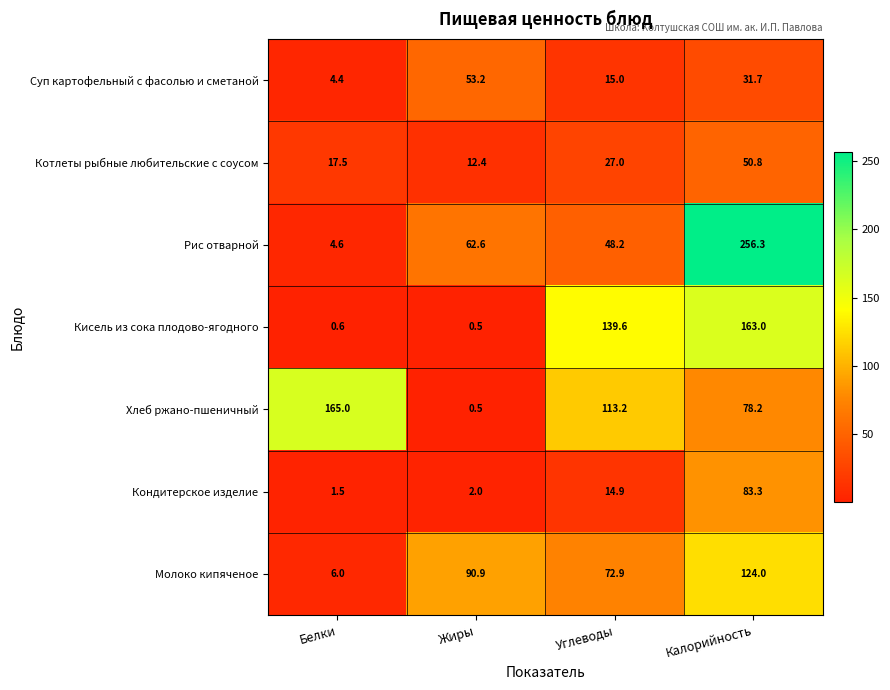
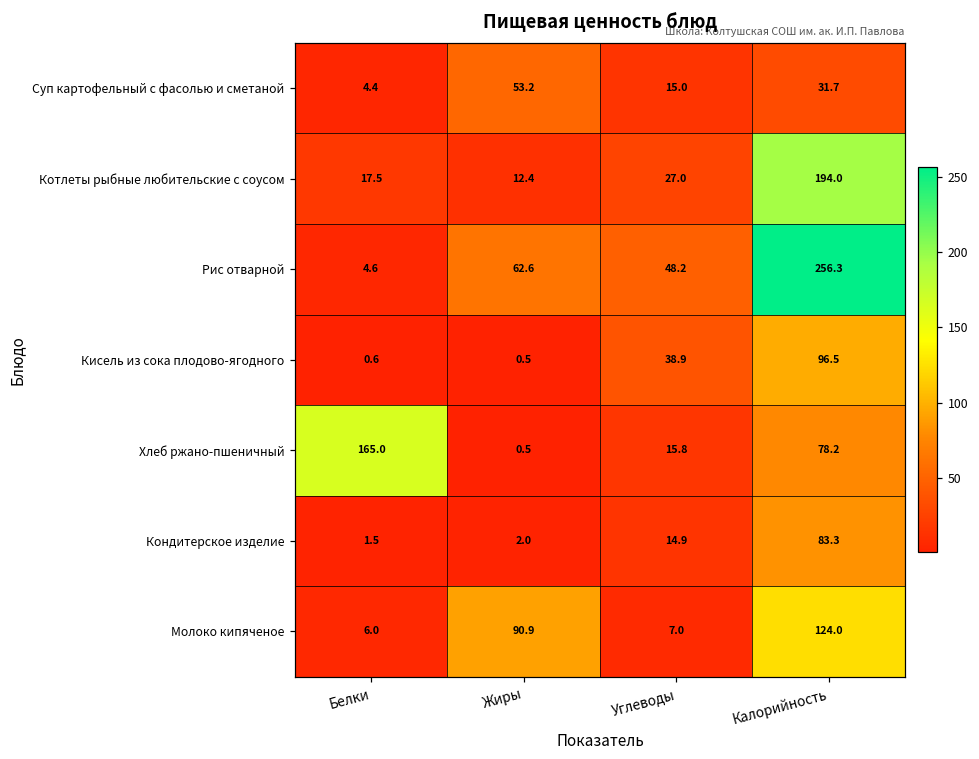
  {
    "Суп картофельный с фасолью и сметаной": {
      "Белки": 4.4,
      "Жиры": 53.2,
      "Углеводы": 15.0,
      "Калорийность": 31.7
    },
    "Котлеты рыбные любительские с соусом": {
      "Белки": 17.5,
      "Жиры": 12.4,
      "Углеводы": 27.0,
-     "Калорийность": 50.8
+     "Калорийность": 194.0
    },
    "Рис отварной": {
      "Белки": 4.6,
      "Жиры": 62.6,
      "Углеводы": 48.2,
      "Калорийность": 256.3
    },
    "Кисель из сока плодово-ягодного": {
      "Белки": 0.6,
      "Жиры": 0.5,
-     "Углеводы": 139.6,
-     "Калорийность": 163.0
+     "Углеводы": 38.9,
+     "Калорийность": 96.5
    },
    "Хлеб ржано-пшеничный": {
      "Белки": 165.0,
      "Жиры": 0.5,
-     "Углеводы": 113.2,
+     "Углеводы": 15.8,
      "Калорийность": 78.2
    },
    "Кондитерское изделие": {
      "Белки": 1.5,
      "Жиры": 2.0,
      "Углеводы": 14.9,
      "Калорийность": 83.3
    },
    "Молоко кипяченое": {
      "Белки": 6.0,
      "Жиры": 90.9,
-     "Углеводы": 72.9,
+     "Углеводы": 7.0,
      "Калорийность": 124.0
    }
  }
